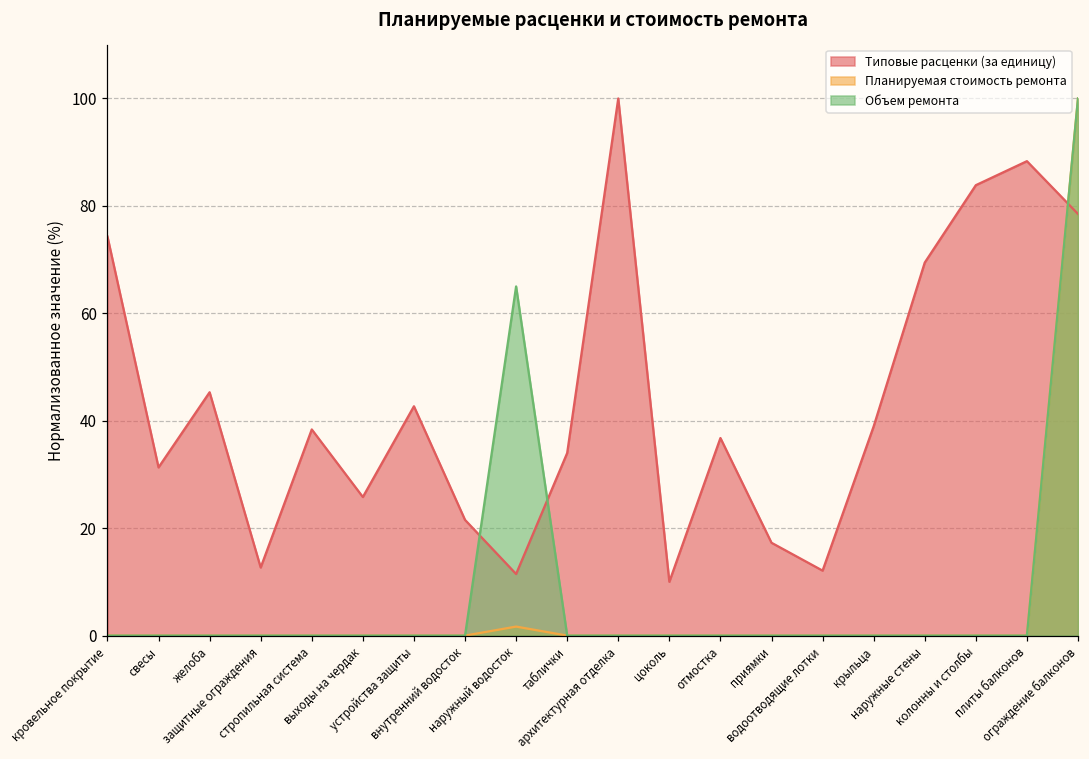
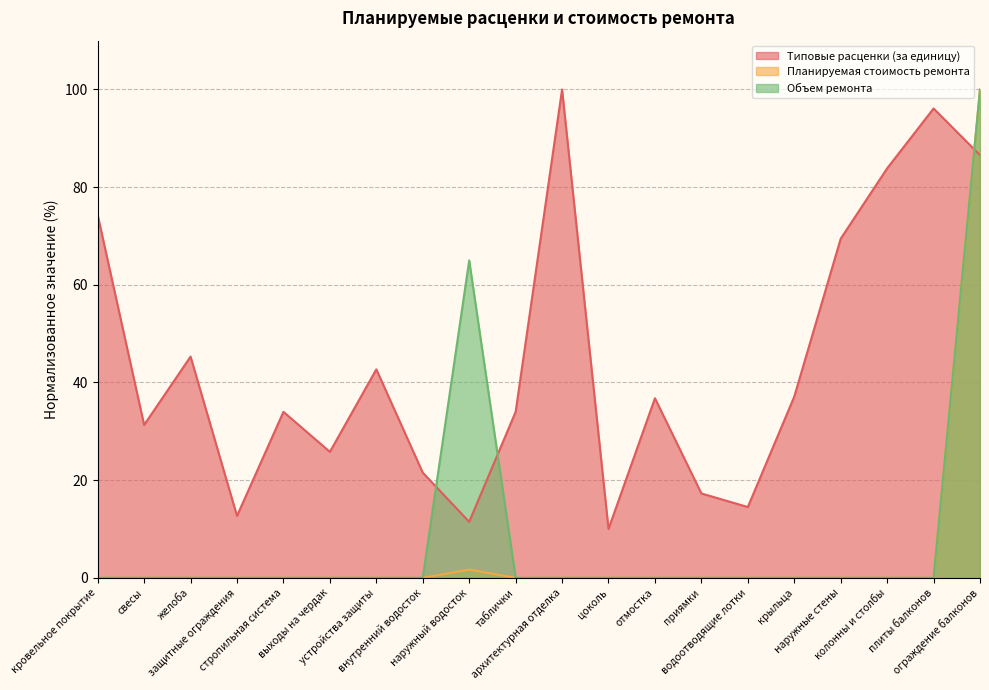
  {
    "Типовые расценки (за единицу)": {
      "кровельное покрытие": 74,
      "свесы": 31,
      "желоба": 45,
      "защитные ограждения": 13,
-     "стропильная система": 38,
+     "стропильная система": 34,
      "выходы на чердак": 26,
      "устройства защиты": 43,
      "внутренний водосток": 22,
      "наружный водосток": 11,
      "таблички": 34,
      "архитектурная отделка": 100,
      "цоколь": 10,
      "отмостка": 37,
      "приямки": 17,
-     "водоотводящие лотки": 12,
-     "крыльца": 39,
+     "водоотводящие лотки": 14,
+     "крыльца": 37,
      "наружные стены": 69,
      "колонны и столбы": 84,
-     "плиты балконов": 88,
-     "ограждение балконов": 78
+     "плиты балконов": 96,
+     "ограждение балконов": 87
    },
    "Планируемая стоимость ремонта": {
      "наружный водосток": 2
    },
    "Объем ремонта": {
      "наружный водосток": 65
    }
  }
